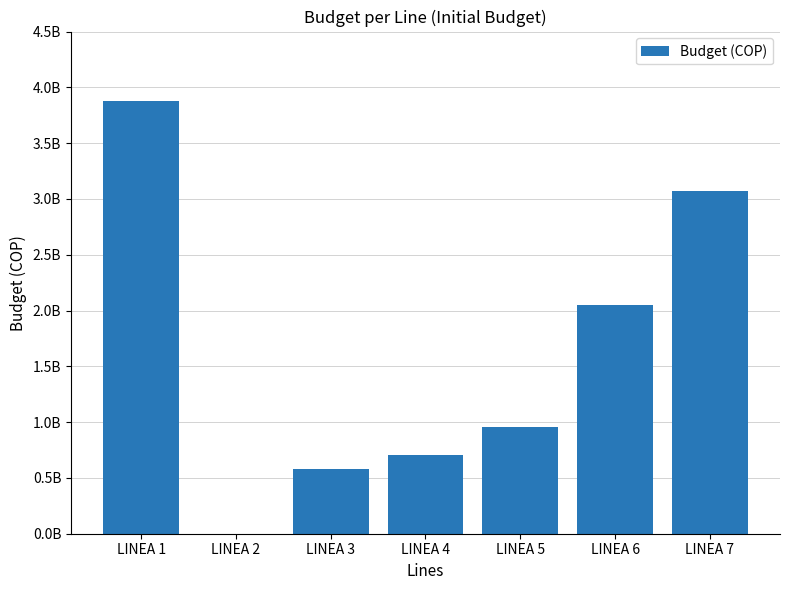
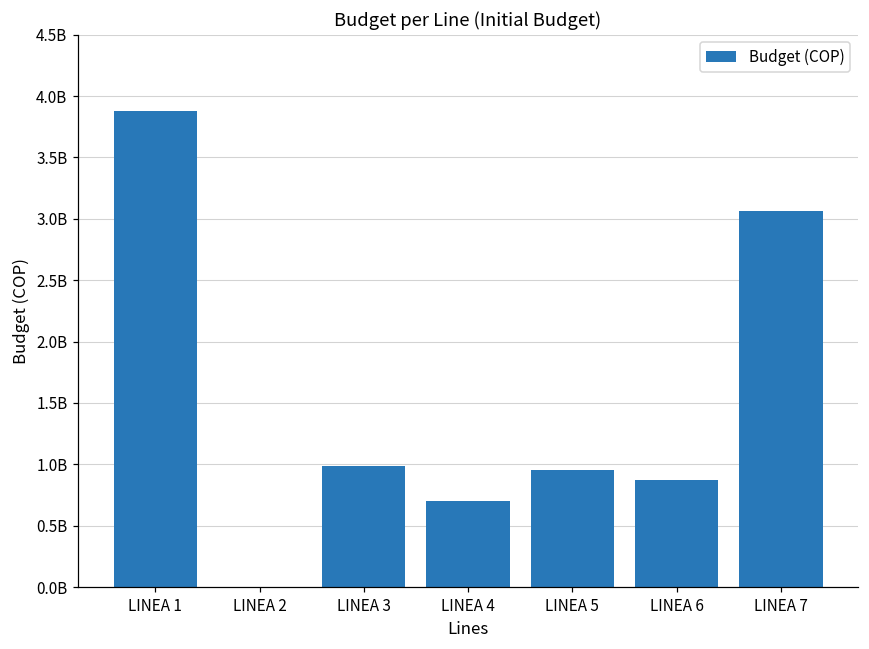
  {
    "LINEA 1": 3880000000,
    "LINEA 2": 0,
-   "LINEA 3": 580000000,
+   "LINEA 3": 980000000,
    "LINEA 4": 700000000,
    "LINEA 5": 960000000,
-   "LINEA 6": 2050000000,
+   "LINEA 6": 880000000,
    "LINEA 7": 3070000000
  }
